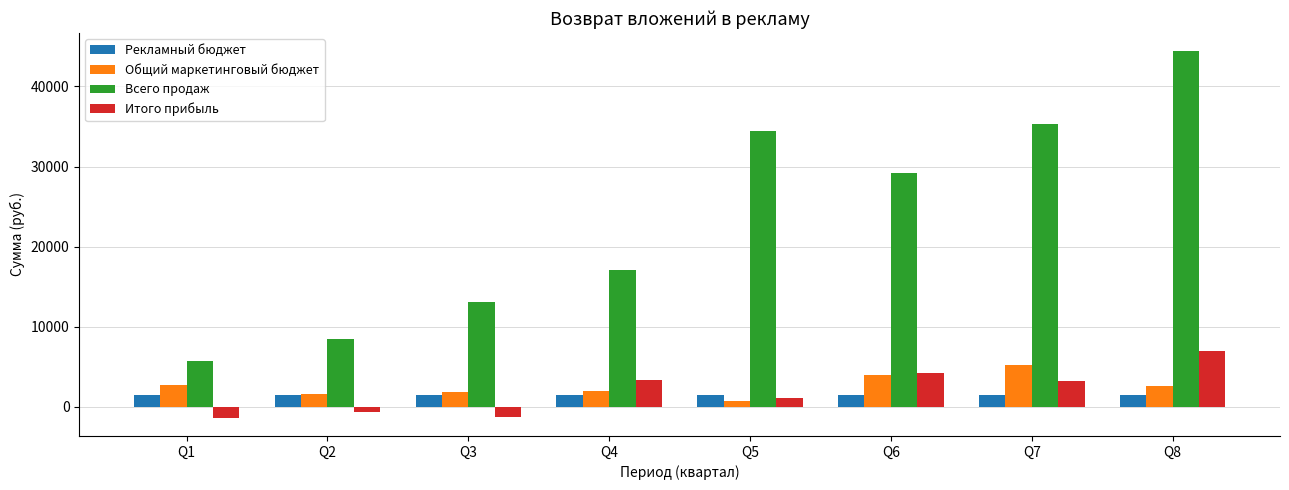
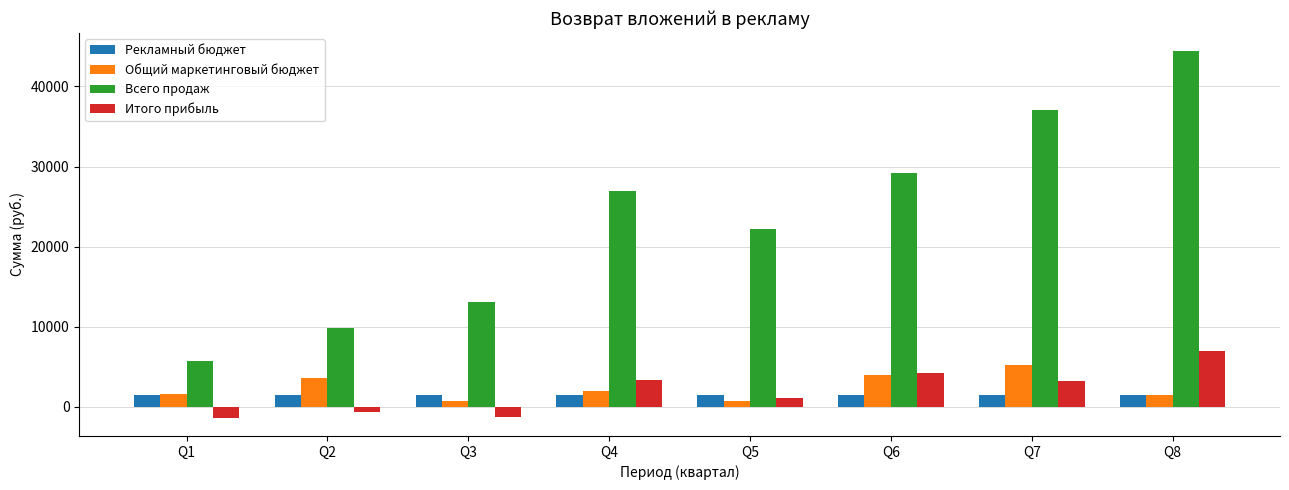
  {
    "Рекламный бюджет": {
      "Q1": 2000,
      "Q2": 2000,
      "Q3": 2000,
      "Q4": 2000,
      "Q5": 2000,
      "Q6": 2000,
      "Q7": 2000,
      "Q8": 2000
    },
    "Общий маркетинговый бюджет": {
-     "Q1": 3000,
-     "Q2": 2000,
-     "Q3": 2000,
+     "Q1": 2000,
+     "Q2": 4000,
+     "Q3": 1000,
      "Q4": 2000,
      "Q5": 1000,
      "Q6": 4000,
      "Q7": 5000,
-     "Q8": 3000
+     "Q8": 2000
    },
    "Всего продаж": {
      "Q1": 6000,
-     "Q2": 8000,
+     "Q2": 10000,
      "Q3": 13000,
-     "Q4": 17000,
-     "Q5": 34000,
+     "Q4": 27000,
+     "Q5": 22000,
      "Q6": 29000,
-     "Q7": 35000,
+     "Q7": 37000,
      "Q8": 44000
    },
    "Итого прибыль": {
      "Q1": -1000,
      "Q2": -1000,
      "Q3": -1000,
      "Q4": 3000,
      "Q5": 1000,
      "Q6": 4000,
      "Q7": 3000,
      "Q8": 7000
    }
  }
